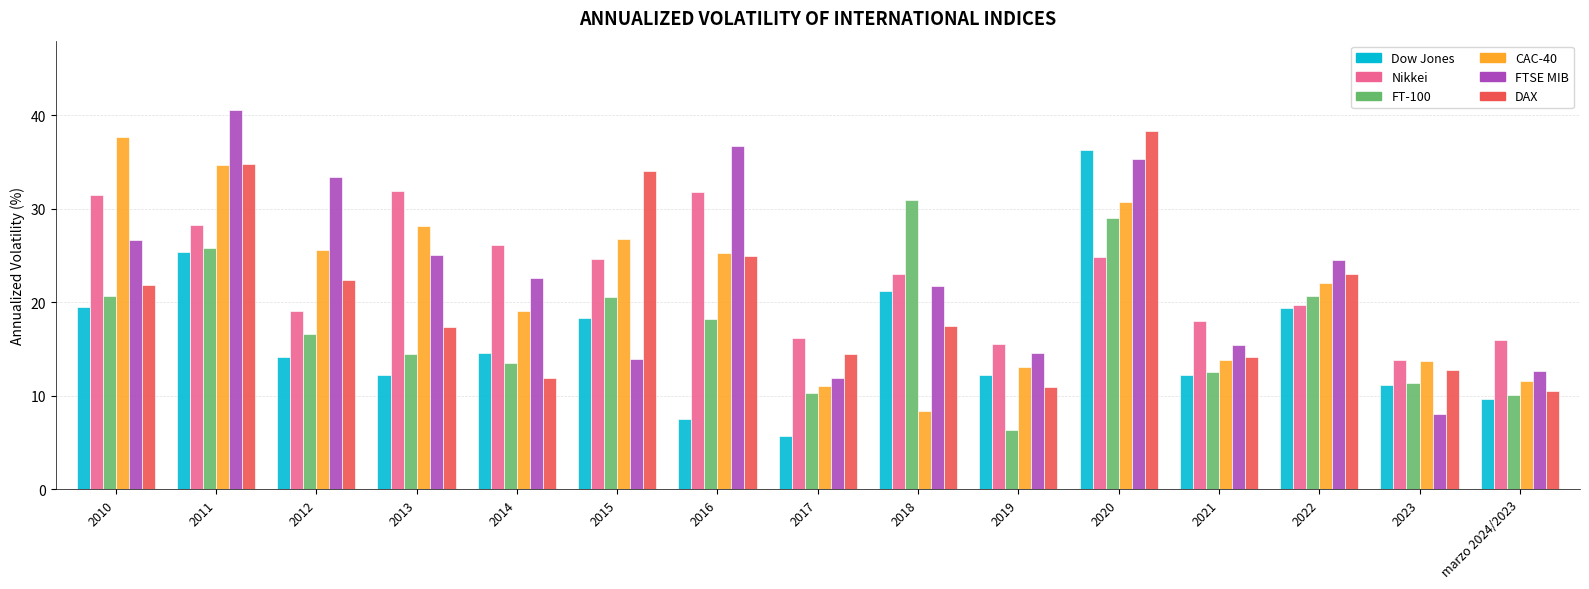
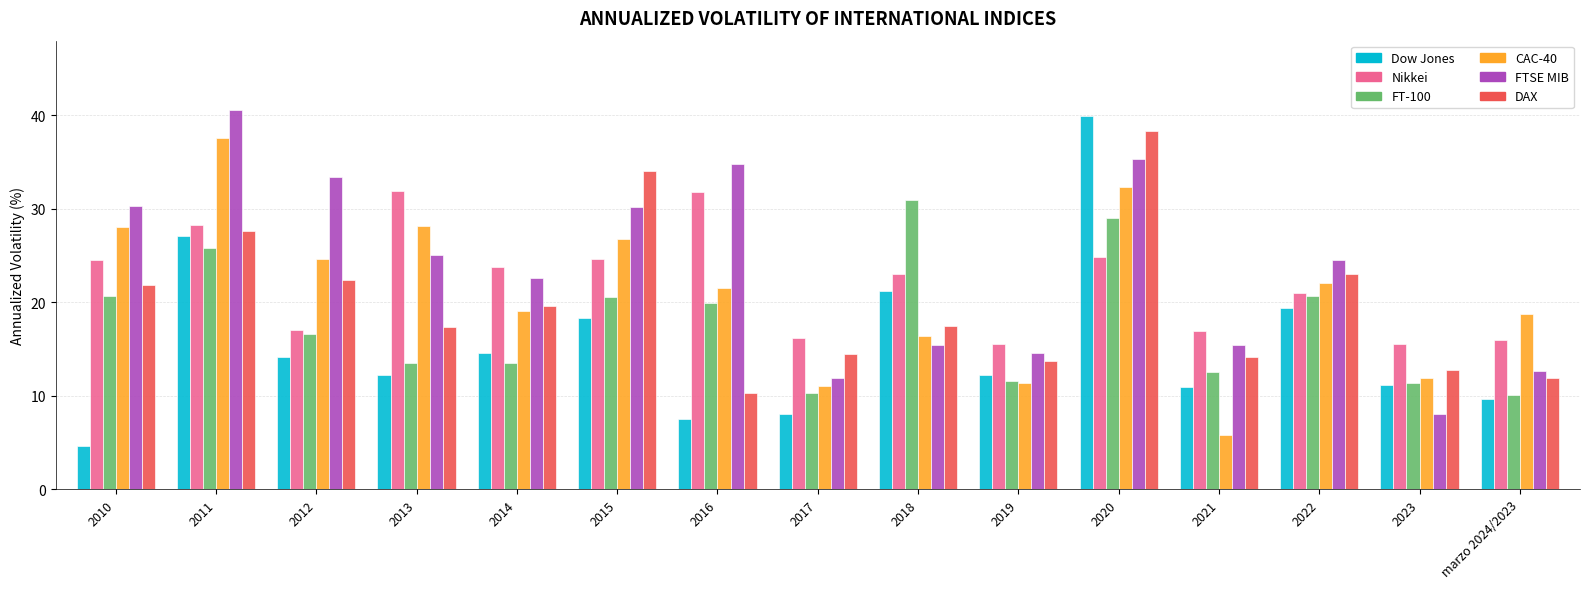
  {
    "Dow Jones": {
-     "2010": 19,
-     "2011": 25,
+     "2010": 5,
+     "2011": 27,
      "2012": 14,
      "2013": 12,
      "2014": 15,
      "2015": 18,
      "2016": 8,
-     "2017": 6,
+     "2017": 8,
      "2018": 21,
      "2019": 12,
-     "2020": 36,
-     "2021": 12,
+     "2020": 40,
+     "2021": 11,
      "2022": 19,
      "2023": 11,
      "marzo 2024/2023": 10
    },
    "Nikkei": {
-     "2010": 32,
+     "2010": 24,
      "2011": 28,
-     "2012": 19,
+     "2012": 17,
      "2013": 32,
-     "2014": 26,
+     "2014": 24,
      "2015": 25,
      "2016": 32,
      "2017": 16,
      "2018": 23,
      "2019": 16,
      "2020": 25,
-     "2021": 18,
-     "2022": 20,
-     "2023": 14,
+     "2021": 17,
+     "2022": 21,
+     "2023": 16,
      "marzo 2024/2023": 16
    },
    "FT-100": {
      "2010": 21,
      "2011": 26,
      "2012": 17,
-     "2013": 14,
+     "2013": 13,
      "2014": 14,
      "2015": 21,
-     "2016": 18,
+     "2016": 20,
      "2017": 10,
      "2018": 31,
-     "2019": 6,
+     "2019": 12,
      "2020": 29,
      "2021": 13,
      "2022": 21,
      "2023": 11,
      "marzo 2024/2023": 10
    },
    "CAC-40": {
-     "2010": 38,
-     "2011": 35,
-     "2012": 26,
+     "2010": 28,
+     "2011": 38,
+     "2012": 25,
      "2013": 28,
      "2014": 19,
      "2015": 27,
-     "2016": 25,
+     "2016": 22,
      "2017": 11,
-     "2018": 8,
-     "2019": 13,
-     "2020": 31,
-     "2021": 14,
+     "2018": 16,
+     "2019": 11,
+     "2020": 32,
+     "2021": 6,
      "2022": 22,
-     "2023": 14,
-     "marzo 2024/2023": 12
+     "2023": 12,
+     "marzo 2024/2023": 19
    },
    "FTSE MIB": {
-     "2010": 27,
+     "2010": 30,
      "2011": 41,
      "2012": 33,
      "2013": 25,
      "2014": 23,
-     "2015": 14,
-     "2016": 37,
+     "2015": 30,
+     "2016": 35,
      "2017": 12,
-     "2018": 22,
+     "2018": 15,
      "2019": 15,
      "2020": 35,
      "2021": 15,
      "2022": 25,
      "2023": 8,
      "marzo 2024/2023": 13
    },
    "DAX": {
      "2010": 22,
-     "2011": 35,
+     "2011": 28,
      "2012": 22,
      "2013": 17,
-     "2014": 12,
+     "2014": 20,
      "2015": 34,
-     "2016": 25,
+     "2016": 10,
      "2017": 14,
      "2018": 18,
-     "2019": 11,
+     "2019": 14,
      "2020": 38,
      "2021": 14,
      "2022": 23,
      "2023": 13,
-     "marzo 2024/2023": 11
+     "marzo 2024/2023": 12
    }
  }
